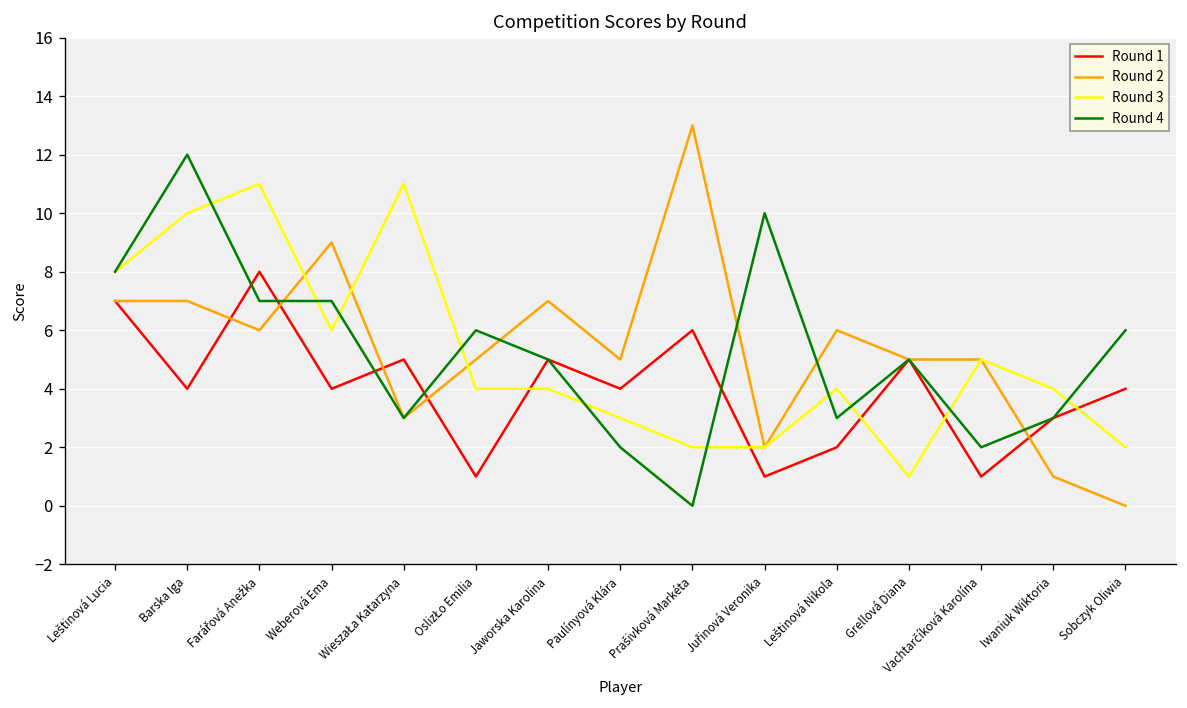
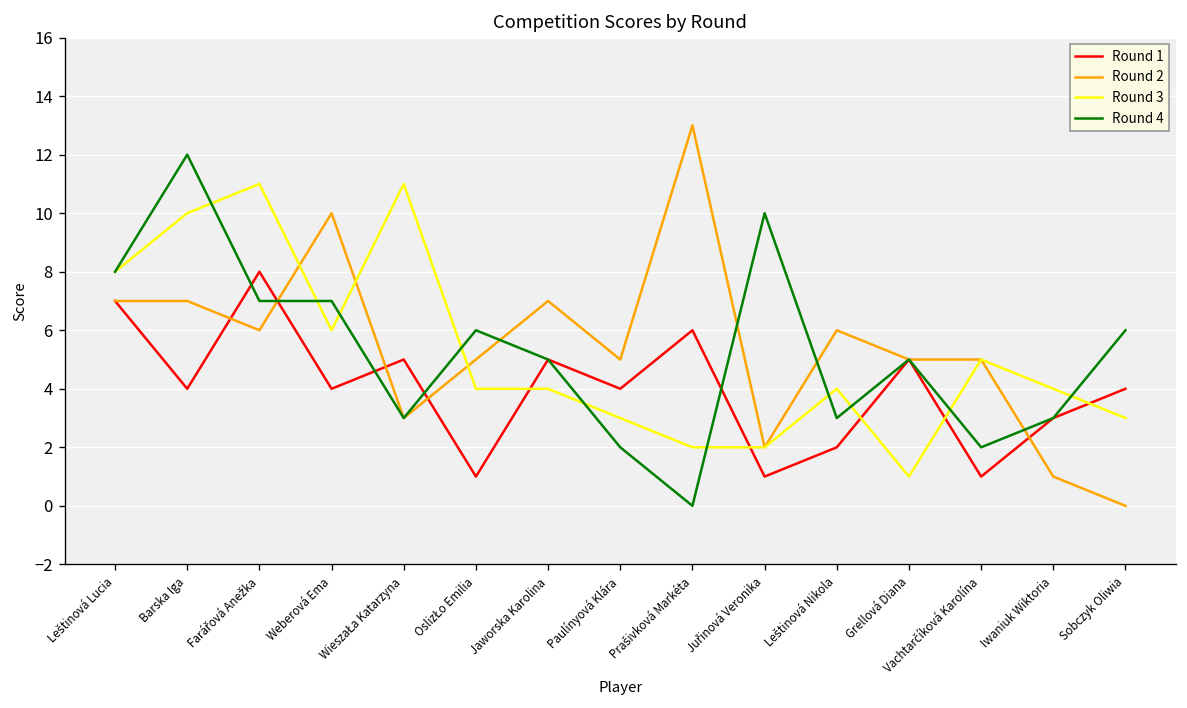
  {
    "Round 1": {
      "Barska Iga": 4,
      "Farářová Anežka": 8,
      "Weberová Ema": 4,
      "WieszaŁa Katarzyna": 5,
      "OslizŁo Emilia": 1,
      "Paulínyová Klára": 4,
      "Prašivková Markéta": 6,
      "Juřinová Veronika": 1,
      "Leštinová Nikola": 2,
      "Vachtarčíková Karolína": 1,
      "Sobczyk Oliwia": 4
    },
    "Round 2": {
      "Barska Iga": 7,
      "Farářová Anežka": 6,
-     "Weberová Ema": 9,
+     "Weberová Ema": 10,
      "OslizŁo Emilia": 5,
      "Jaworska Karolina": 7,
      "Paulínyová Klára": 5,
      "Prašivková Markéta": 13,
      "Leštinová Nikola": 6,
      "Iwaniuk Wiktoria": 1,
      "Sobczyk Oliwia": 0
    },
    "Round 3": {
      "Barska Iga": 10,
      "Farářová Anežka": 11,
      "Weberová Ema": 6,
      "WieszaŁa Katarzyna": 11,
      "OslizŁo Emilia": 4,
      "Jaworska Karolina": 4,
      "Paulínyová Klára": 3,
      "Prašivková Markéta": 2,
      "Leštinová Nikola": 4,
      "Grellová Diana": 1,
      "Iwaniuk Wiktoria": 4,
-     "Sobczyk Oliwia": 2
+     "Sobczyk Oliwia": 3
    },
    "Round 4": {
      "Barska Iga": 12,
      "Farářová Anežka": 7,
      "Weberová Ema": 7,
      "OslizŁo Emilia": 6,
      "Paulínyová Klára": 2,
      "Prašivková Markéta": 0,
      "Juřinová Veronika": 10,
      "Leštinová Nikola": 3,
      "Vachtarčíková Karolína": 2,
      "Sobczyk Oliwia": 6
    }
  }
